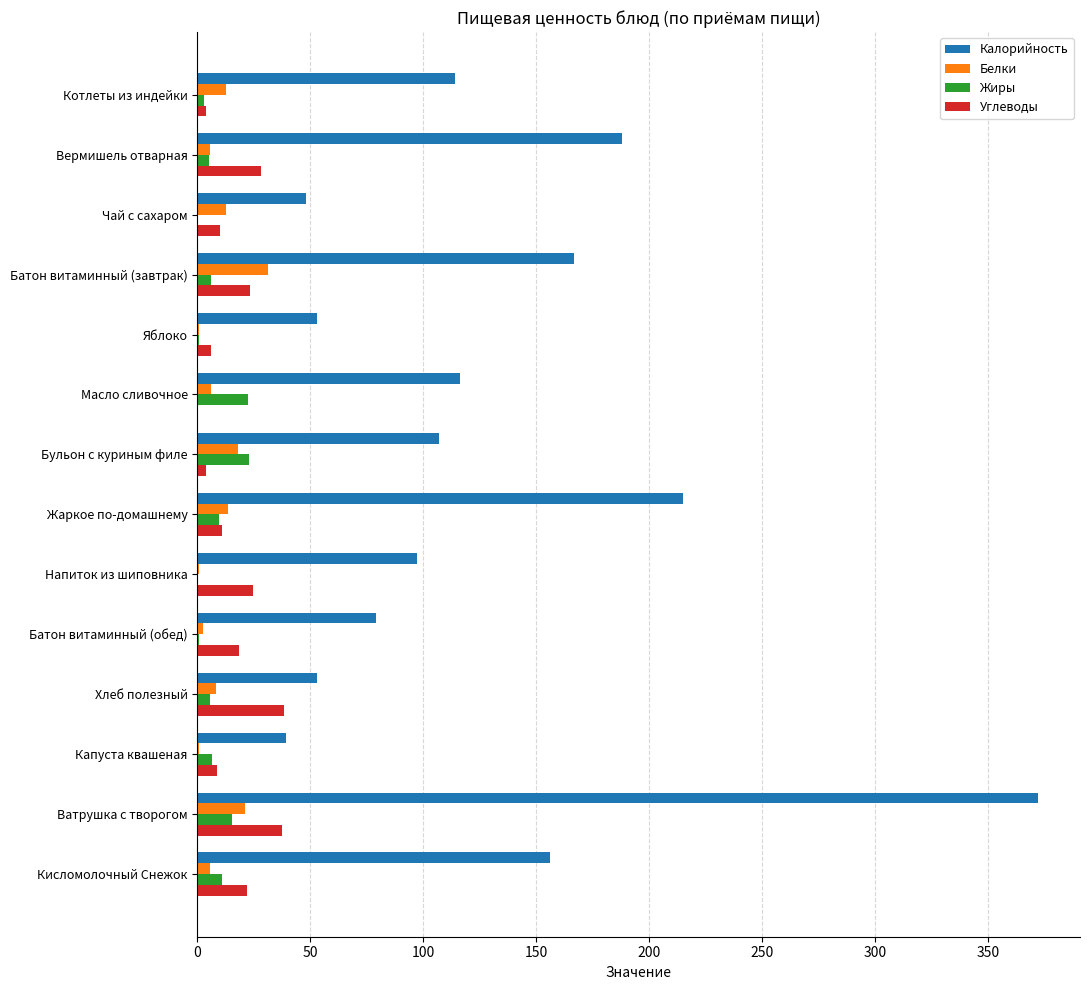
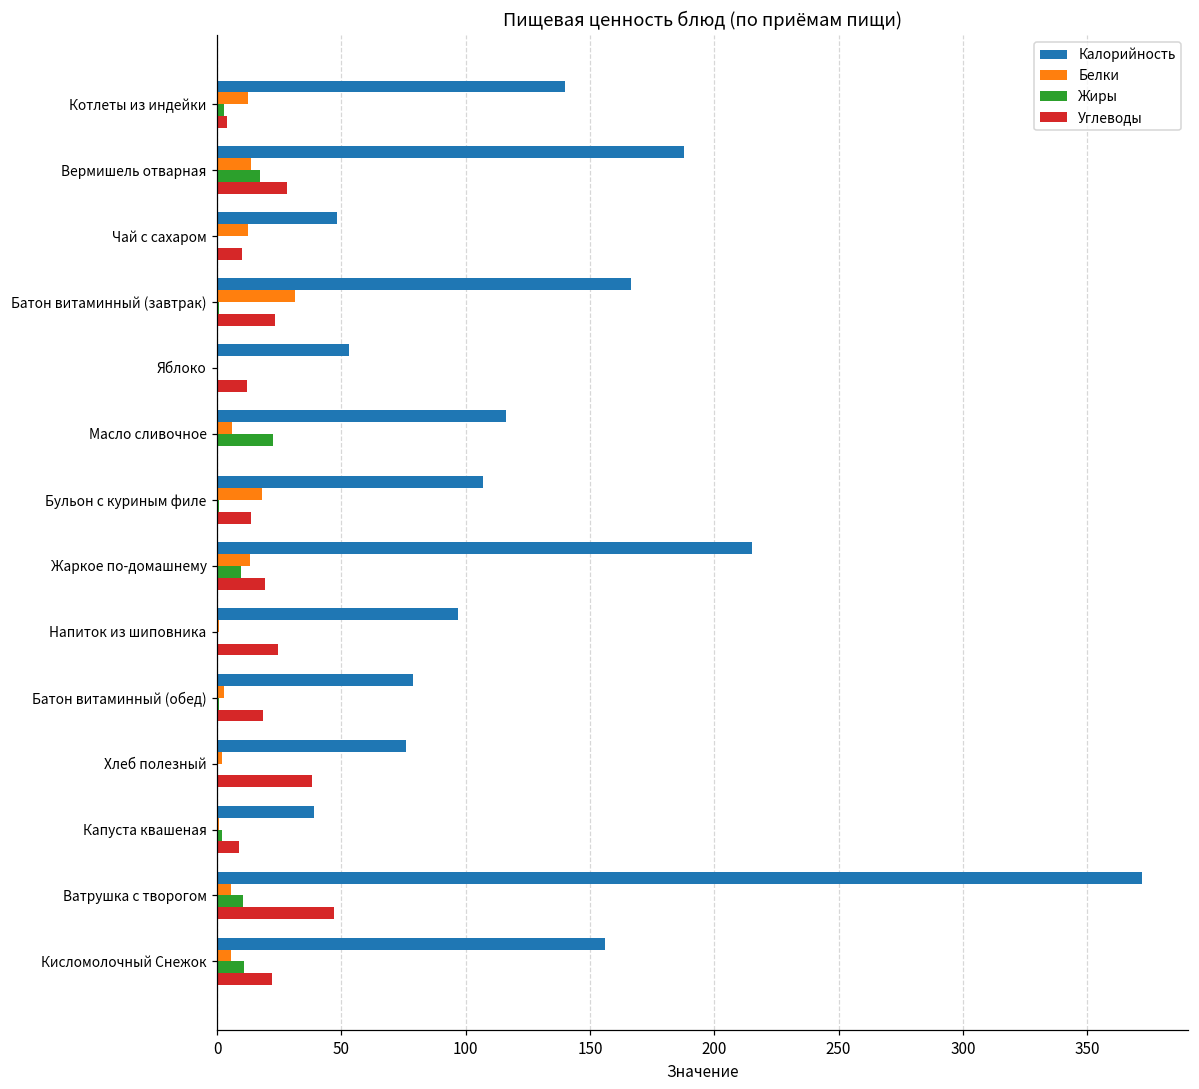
  {
    "Калорийность": {
-     "Котлеты из индейки": 114,
+     "Котлеты из индейки": 140,
      "Вермишель отварная": 188,
      "Чай с сахаром": 48,
      "Батон витаминный (завтрак)": 167,
      "Яблоко": 53,
      "Масло сливочное": 116,
      "Бульон с куриным филе": 107,
      "Жаркое по-домашнему": 215,
      "Напиток из шиповника": 97,
      "Батон витаминный (обед)": 79,
-     "Хлеб полезный": 53,
+     "Хлеб полезный": 76,
      "Капуста квашеная": 39,
      "Ватрушка с творогом": 372,
      "Кисломолочный Снежок": 156
    },
    "Белки": {
      "Котлеты из индейки": 13,
-     "Вермишель отварная": 5,
+     "Вермишель отварная": 14,
      "Чай с сахаром": 13,
      "Батон витаминный (завтрак)": 31,
      "Масло сливочное": 6,
      "Бульон с куриным филе": 18,
      "Жаркое по-домашнему": 13,
      "Батон витаминный (обед)": 3,
-     "Хлеб полезный": 8,
-     "Ватрушка с творогом": 21,
+     "Хлеб полезный": 2,
+     "Ватрушка с творогом": 6,
      "Кисломолочный Снежок": 6
    },
    "Жиры": {
      "Котлеты из индейки": 3,
-     "Вермишель отварная": 5,
-     "Батон витаминный (завтрак)": 6,
+     "Вермишель отварная": 17,
+     "Батон витаминный (завтрак)": 1,
      "Масло сливочное": 22,
-     "Бульон с куриным филе": 23,
+     "Бульон с куриным филе": 1,
      "Жаркое по-домашнему": 9,
-     "Хлеб полезный": 5,
-     "Капуста квашеная": 6,
-     "Ватрушка с творогом": 15,
+     "Хлеб полезный": 0,
+     "Капуста квашеная": 2,
+     "Ватрушка с творогом": 10,
      "Кисломолочный Снежок": 11
    },
    "Углеводы": {
      "Котлеты из индейки": 4,
      "Вермишель отварная": 28,
      "Чай с сахаром": 10,
      "Батон витаминный (завтрак)": 23,
-     "Яблоко": 6,
-     "Бульон с куриным филе": 4,
-     "Жаркое по-домашнему": 11,
+     "Яблоко": 12,
+     "Бульон с куриным филе": 14,
+     "Жаркое по-домашнему": 19,
      "Напиток из шиповника": 25,
      "Батон витаминный (обед)": 18,
      "Хлеб полезный": 38,
      "Капуста квашеная": 9,
-     "Ватрушка с творогом": 38,
+     "Ватрушка с творогом": 47,
      "Кисломолочный Снежок": 22
    }
  }
